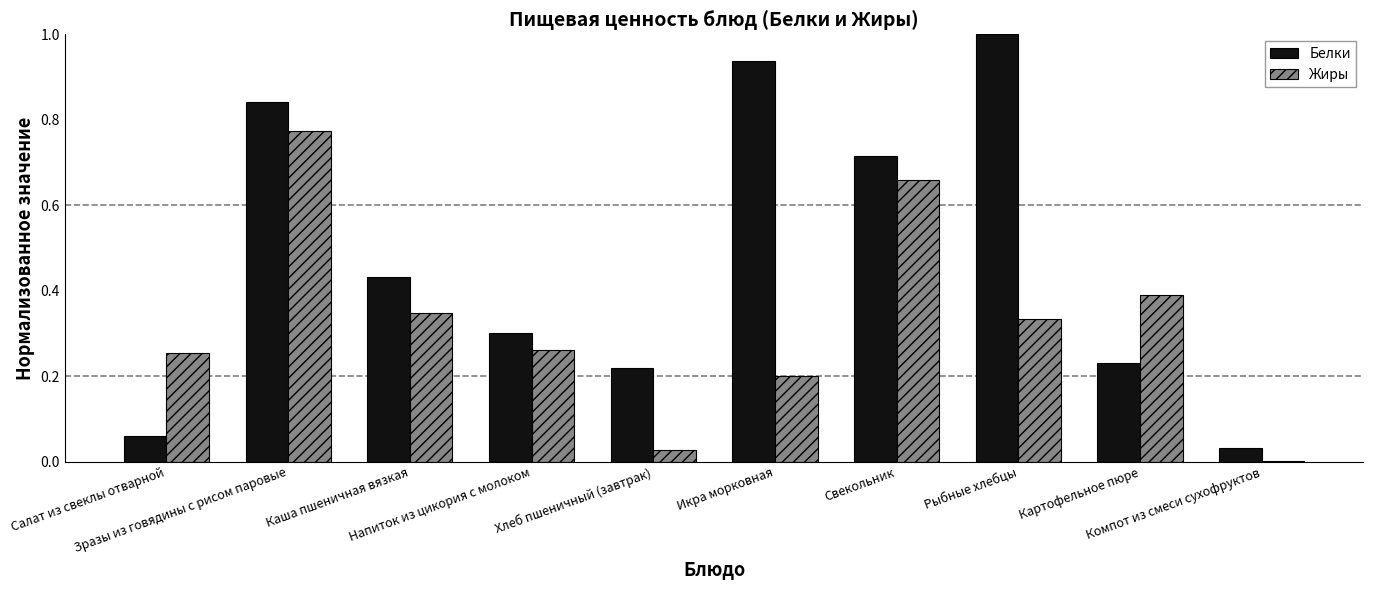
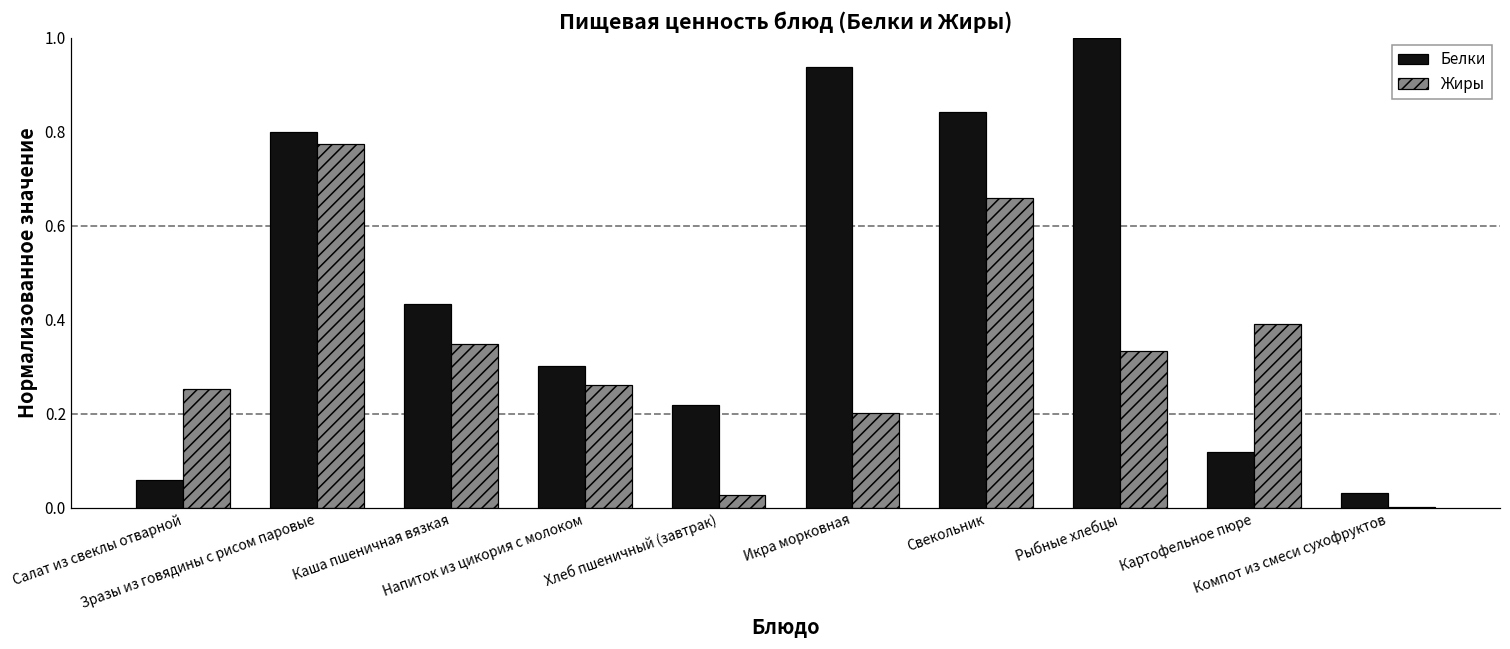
  {
    "Белки": {
      "Салат из свеклы отварной": 0.06,
-     "Зразы из говядины с рисом паровые": 0.84,
+     "Зразы из говядины с рисом паровые": 0.80,
      "Каша пшеничная вязкая": 0.43,
      "Напиток из цикория с молоком": 0.30,
      "Хлеб пшеничный (завтрак)": 0.22,
      "Икра морковная": 0.94,
-     "Свекольник": 0.72,
+     "Свекольник": 0.84,
      "Рыбные хлебцы": 1.00,
-     "Картофельное пюре": 0.23,
+     "Картофельное пюре": 0.12,
      "Компот из смеси сухофруктов": 0.03
    },
    "Жиры": {
      "Салат из свеклы отварной": 0.25,
      "Зразы из говядины с рисом паровые": 0.77,
      "Каша пшеничная вязкая": 0.35,
      "Напиток из цикория с молоком": 0.26,
      "Хлеб пшеничный (завтрак)": 0.03,
      "Икра морковная": 0.20,
      "Свекольник": 0.66,
      "Рыбные хлебцы": 0.33,
      "Картофельное пюре": 0.39
    }
  }
